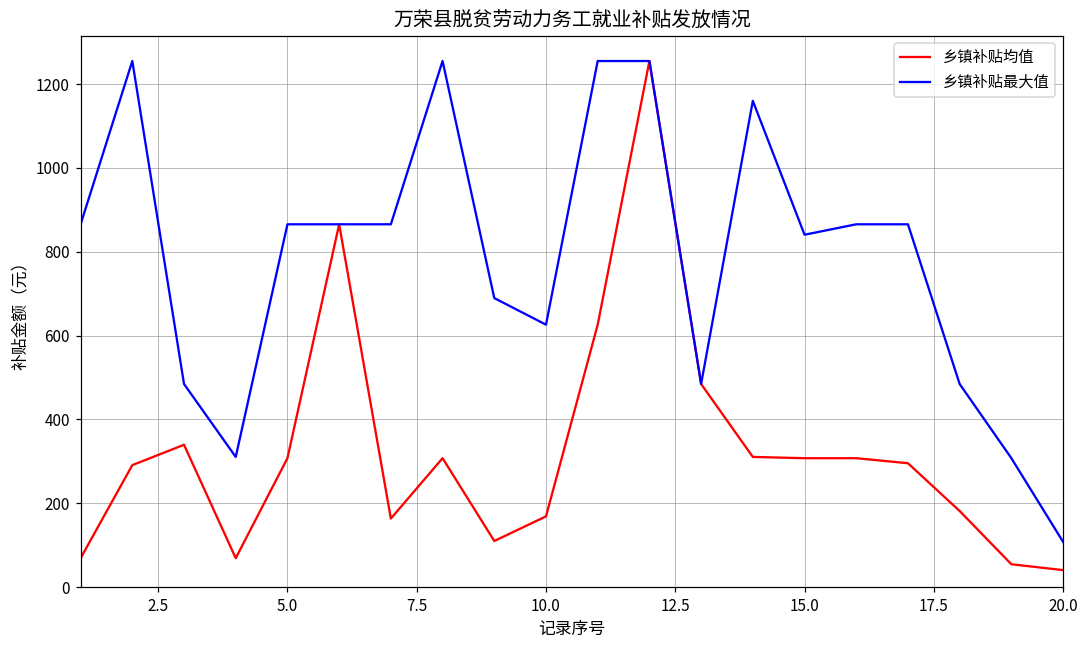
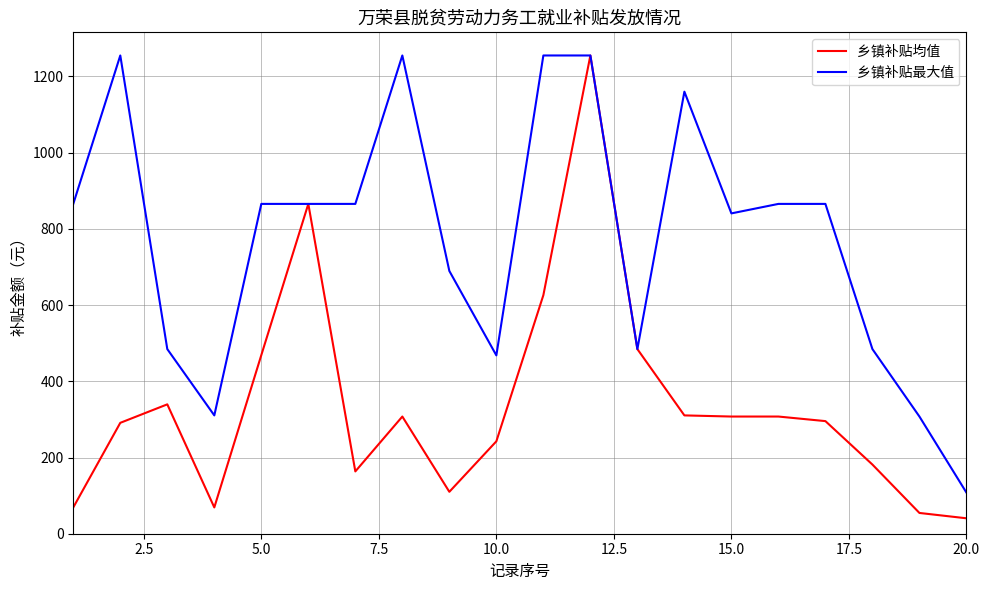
  {
    "乡镇补贴均值": {
-     "5.0": 310,
-     "10.0": 170,
+     "5.0": 470,
+     "10.0": 240,
      "15.0": 310,
      "20.0": 40
    },
    "乡镇补贴最大值": {
      "5.0": 870,
-     "10.0": 630,
+     "10.0": 470,
      "15.0": 840,
      "20.0": 110
    }
  }
